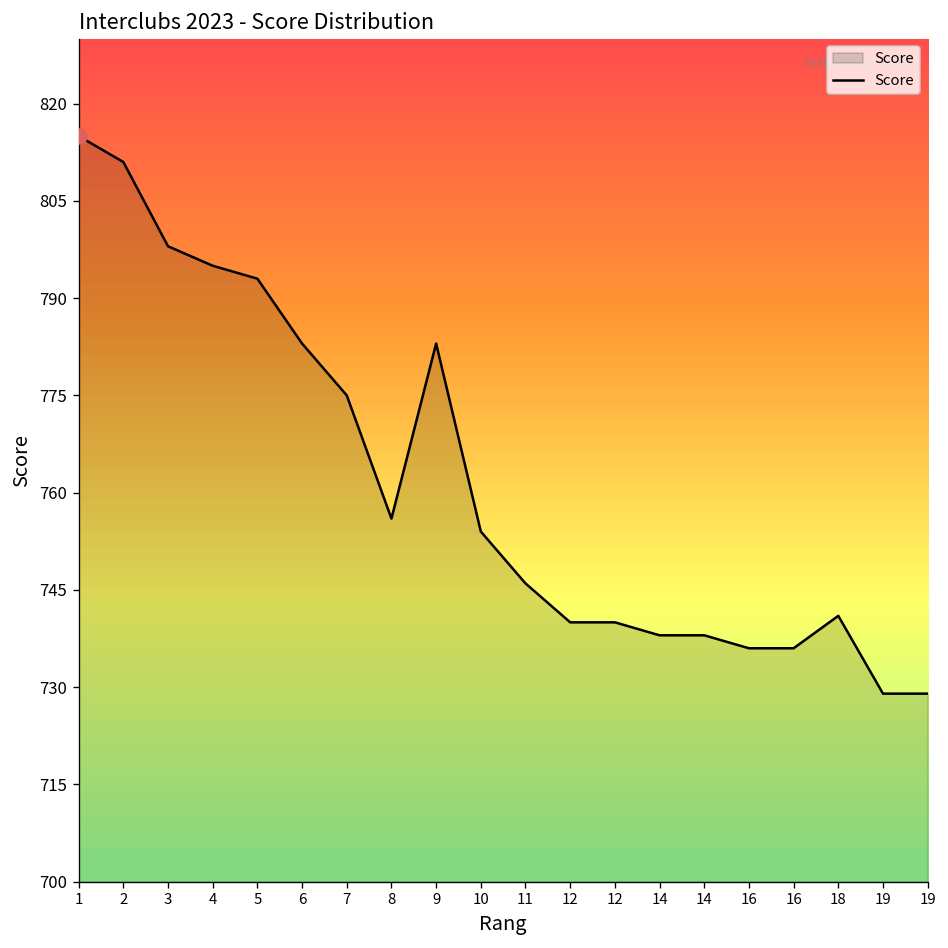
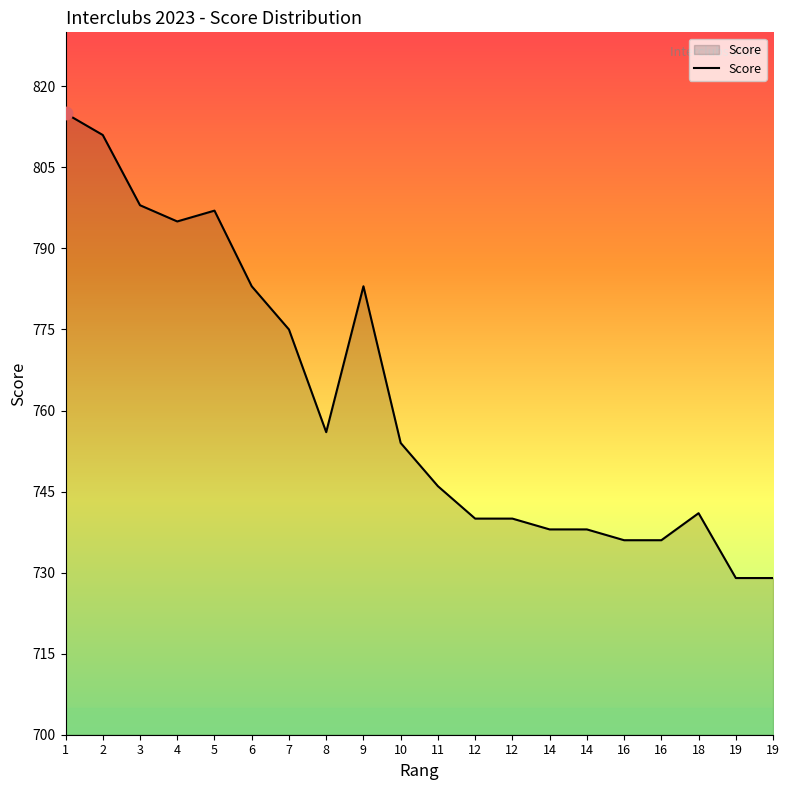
  {
    "Score": {
      "2": 811,
      "3": 798,
      "4": 795,
-     "5": 793,
+     "5": 797,
      "6": 783,
      "7": 775,
      "8": 756,
      "9": 783,
      "10": 754,
      "11": 746,
      "18": 741
    }
  }
